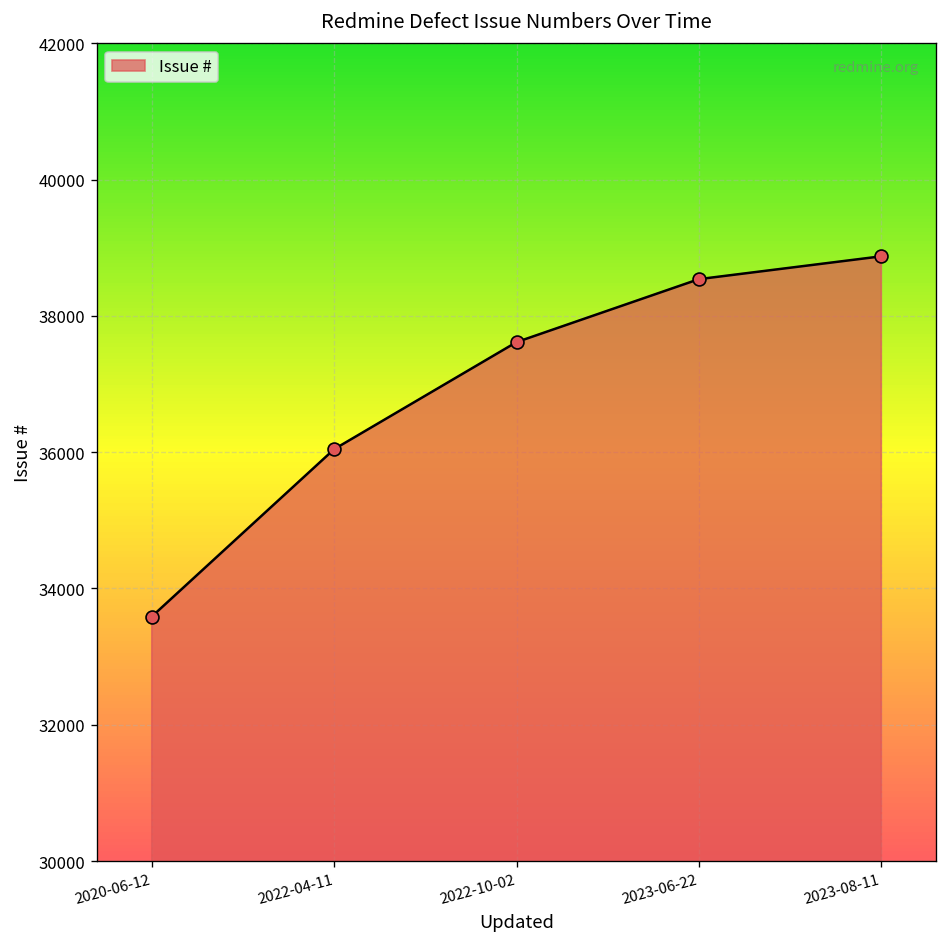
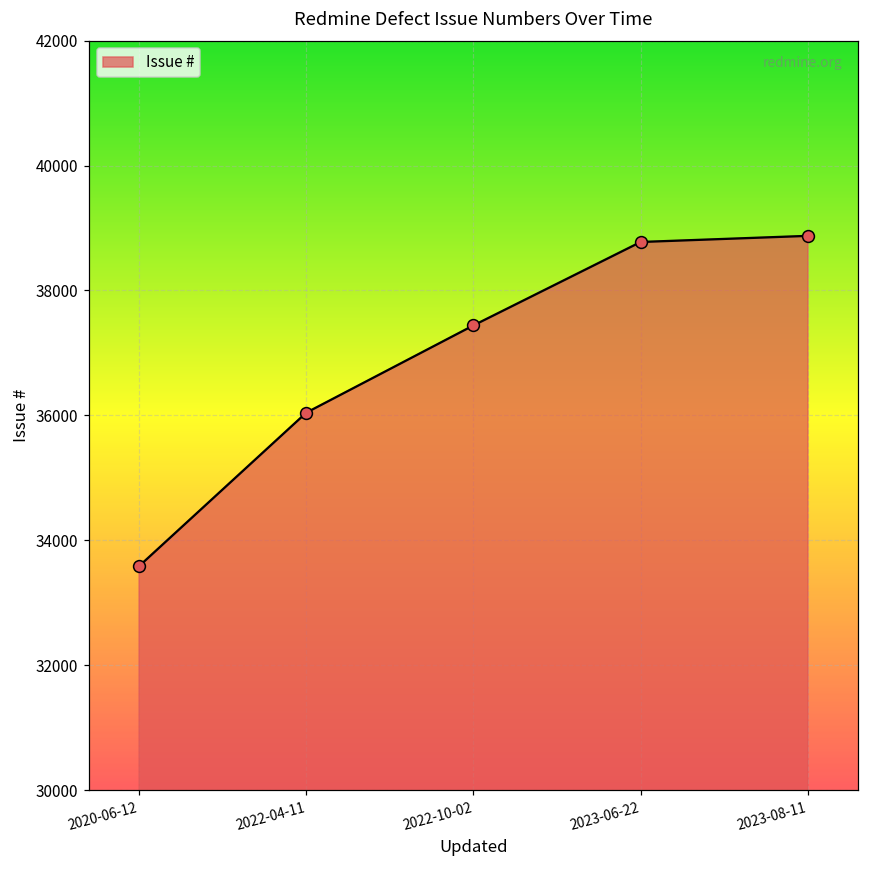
  {
    "2020-06-12": 33600,
    "2022-04-11": 36000,
-   "2022-10-02": 37600,
-   "2023-06-22": 38500,
+   "2022-10-02": 37400,
+   "2023-06-22": 38800,
    "2023-08-11": 38900
  }
